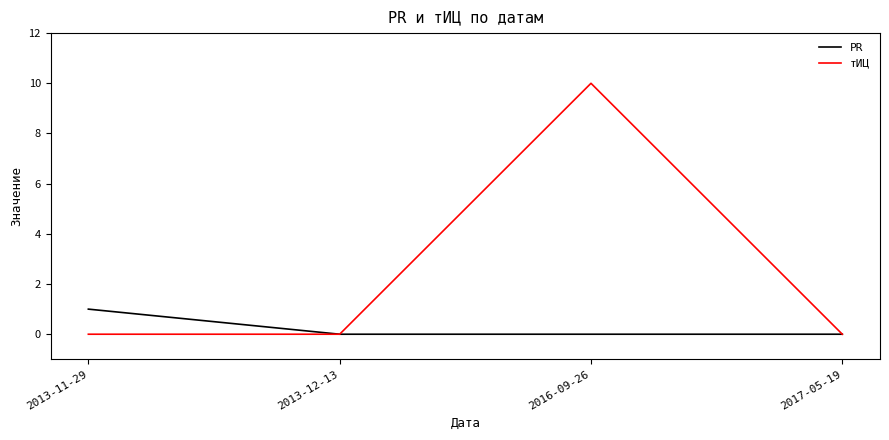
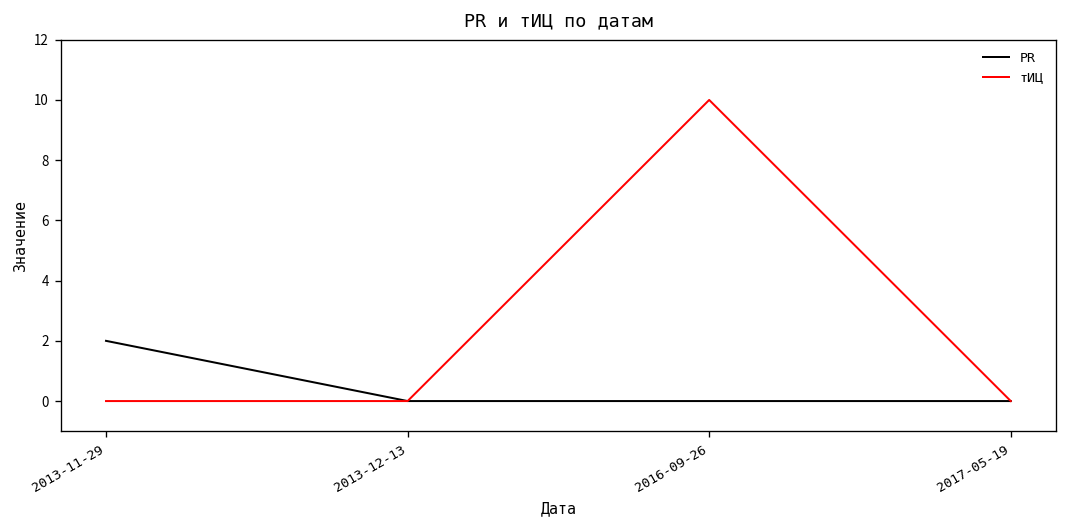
  {
    "PR": {
-     "2013-11-29": 1,
+     "2013-11-29": 2,
      "2016-09-26": 0
    },
    "тИЦ": {
      "2013-11-29": 0,
      "2016-09-26": 10
    }
  }
